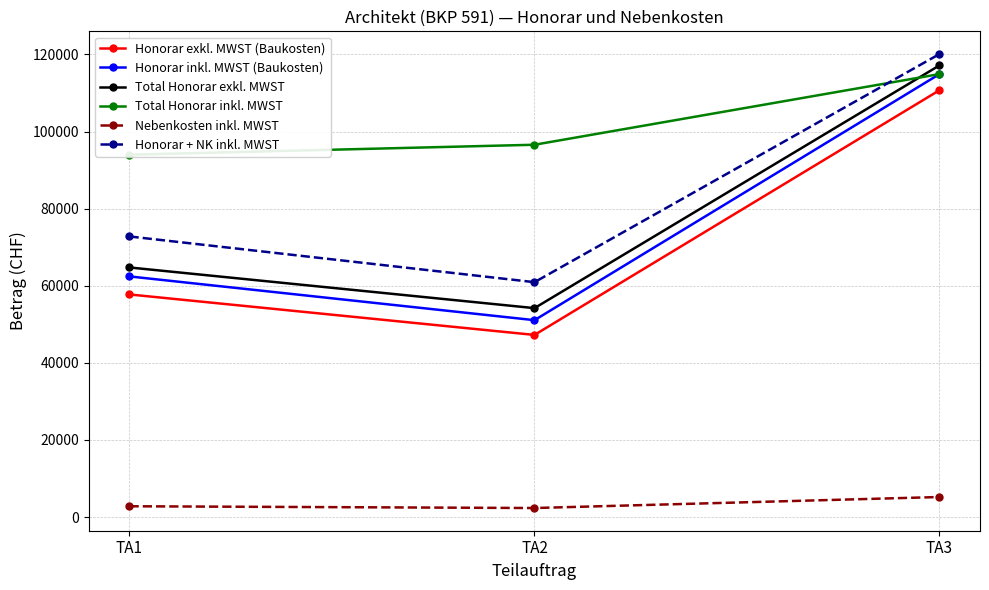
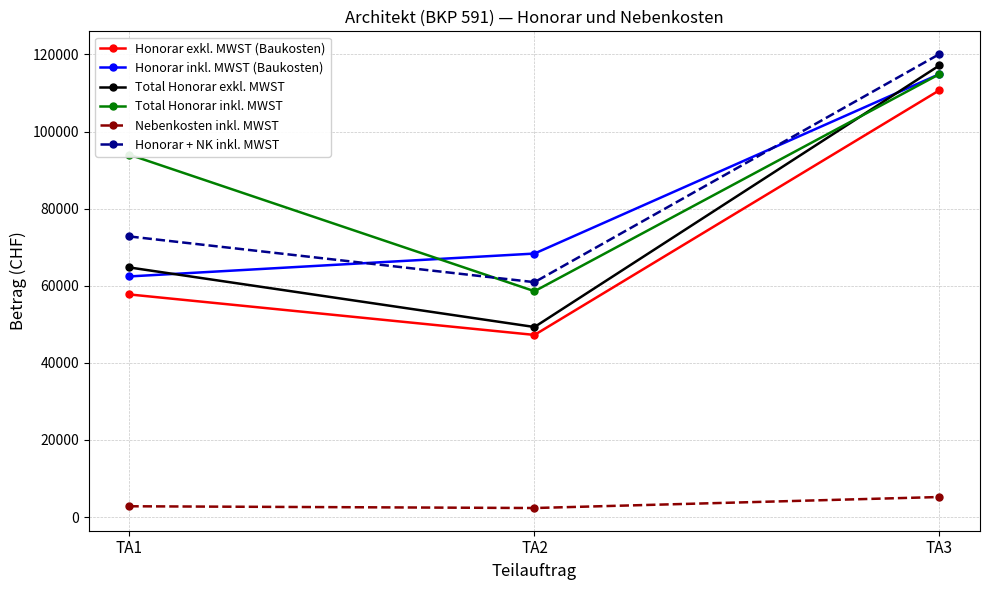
  {
    "Honorar exkl. MWST (Baukosten)": {
      "TA1": 58000,
      "TA2": 47000,
      "TA3": 111000
    },
    "Honorar inkl. MWST (Baukosten)": {
      "TA1": 62000,
-     "TA2": 51000
+     "TA2": 68000
    },
    "Total Honorar exkl. MWST": {
      "TA1": 65000,
-     "TA2": 54000,
+     "TA2": 49000,
      "TA3": 117000
    },
    "Total Honorar inkl. MWST": {
-     "TA2": 97000
+     "TA2": 59000
    },
    "Nebenkosten inkl. MWST": {
      "TA1": 3000,
      "TA2": 2000,
      "TA3": 5000
    },
    "Honorar + NK inkl. MWST": {
      "TA1": 73000,
      "TA2": 61000,
      "TA3": 120000
    }
  }
